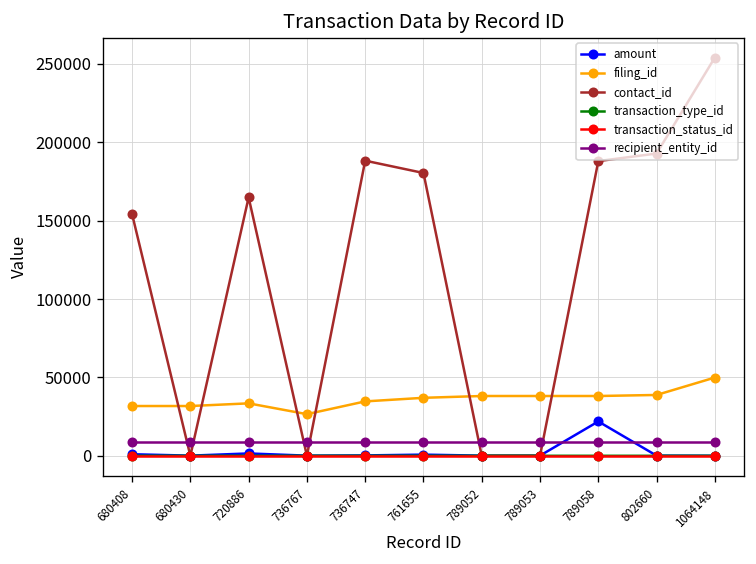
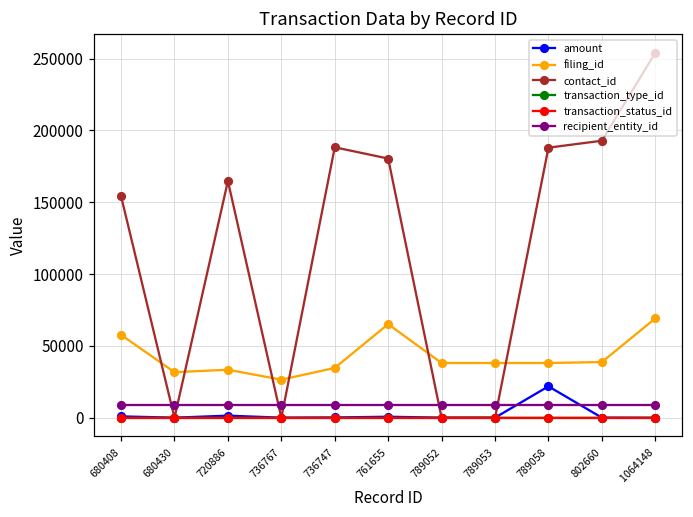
  {
    "amount": {
      "789058": 22000
    },
    "filing_id": {
-     "680408": 32000,
+     "680408": 58000,
      "680430": 32000,
      "720886": 33000,
      "736767": 27000,
      "736747": 35000,
-     "761655": 37000,
+     "761655": 65000,
      "789052": 38000,
      "789053": 38000,
      "789058": 38000,
      "802660": 39000,
-     "1064148": 50000
+     "1064148": 69000
    },
    "contact_id": {
      "680408": 154000,
      "720886": 165000,
      "736747": 188000,
      "761655": 180000,
      "789058": 188000
    },
    "transaction_status_id": {
      "789058": 0
    },
    "recipient_entity_id": {
      "680408": 9000,
      "680430": 9000,
      "720886": 9000,
      "736767": 9000,
      "736747": 9000,
      "761655": 9000,
      "789052": 9000,
      "789053": 9000,
      "789058": 9000,
      "802660": 9000,
      "1064148": 9000
    }
  }
